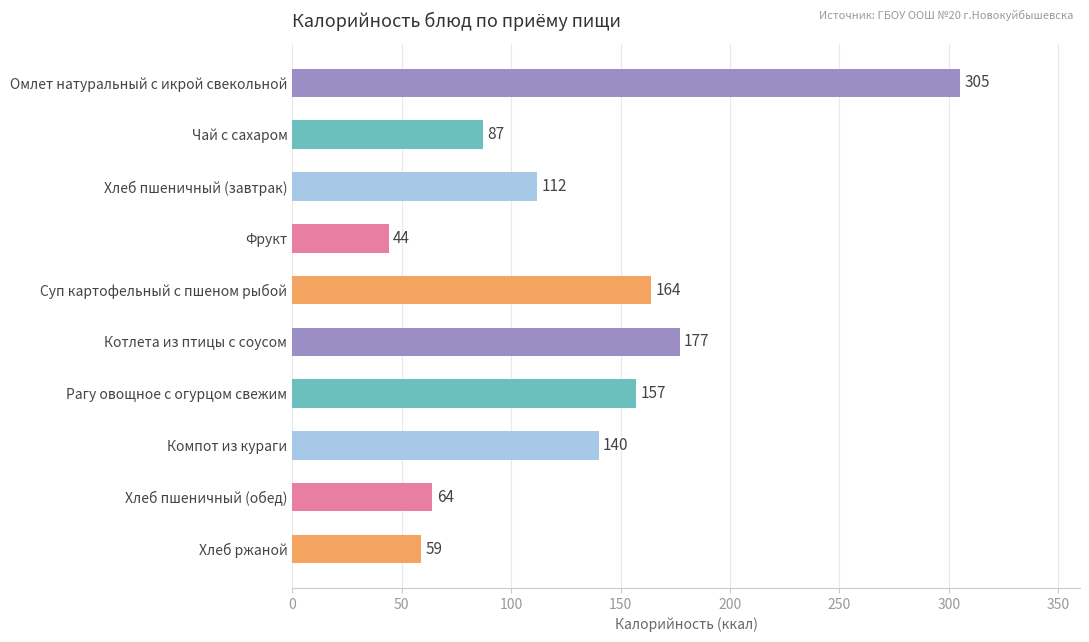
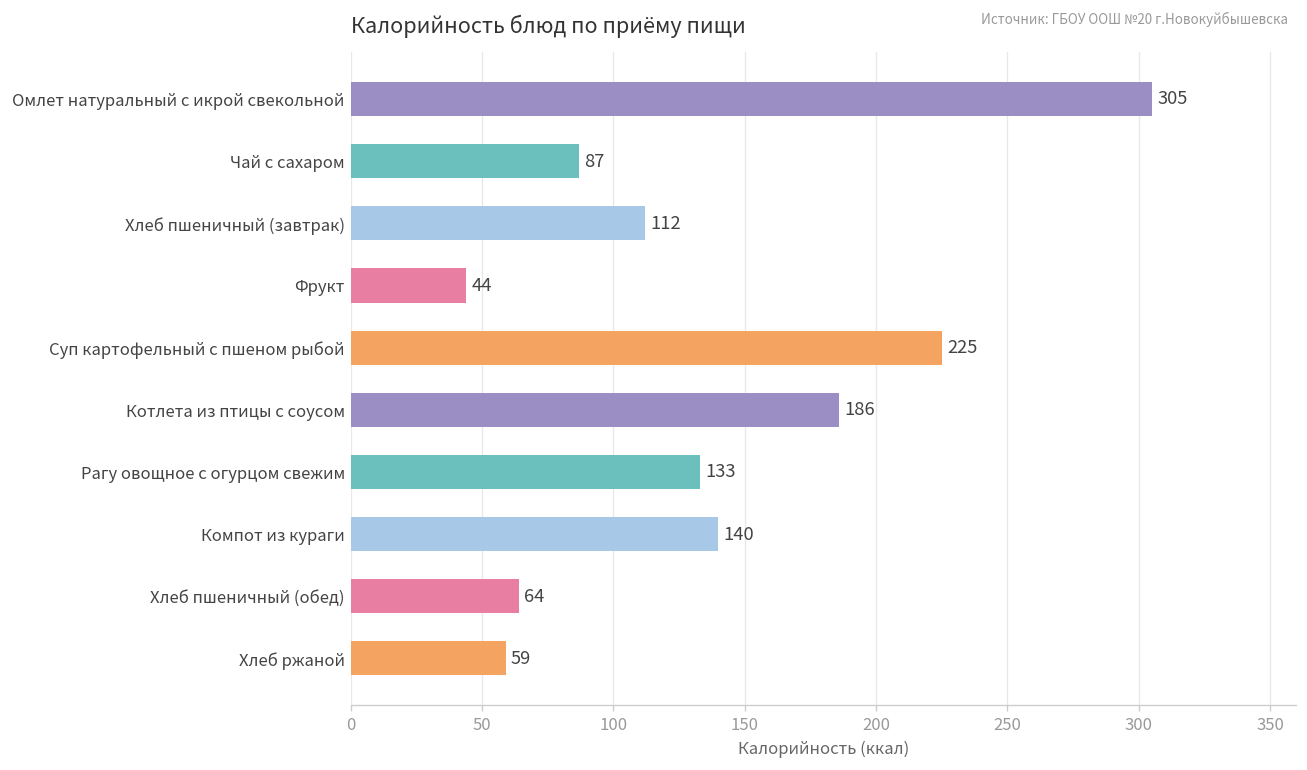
  {
    "Омлет натуральный с икрой свекольной": 305,
    "Чай с сахаром": 87,
    "Хлеб пшеничный (завтрак)": 112,
    "Фрукт": 44,
-   "Суп картофельный с пшеном рыбой": 164,
-   "Котлета из птицы с соусом": 177,
-   "Рагу овощное с огурцом свежим": 157,
+   "Суп картофельный с пшеном рыбой": 225,
+   "Котлета из птицы с соусом": 186,
+   "Рагу овощное с огурцом свежим": 133,
    "Компот из кураги": 140,
    "Хлеб пшеничный (обед)": 64,
    "Хлеб ржаной": 59
  }
